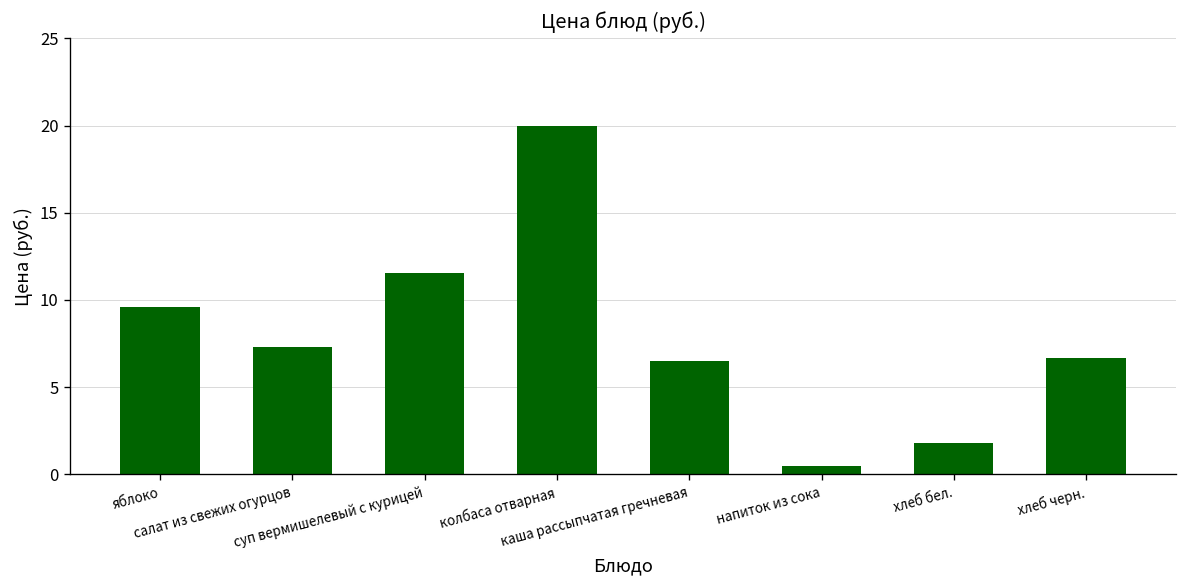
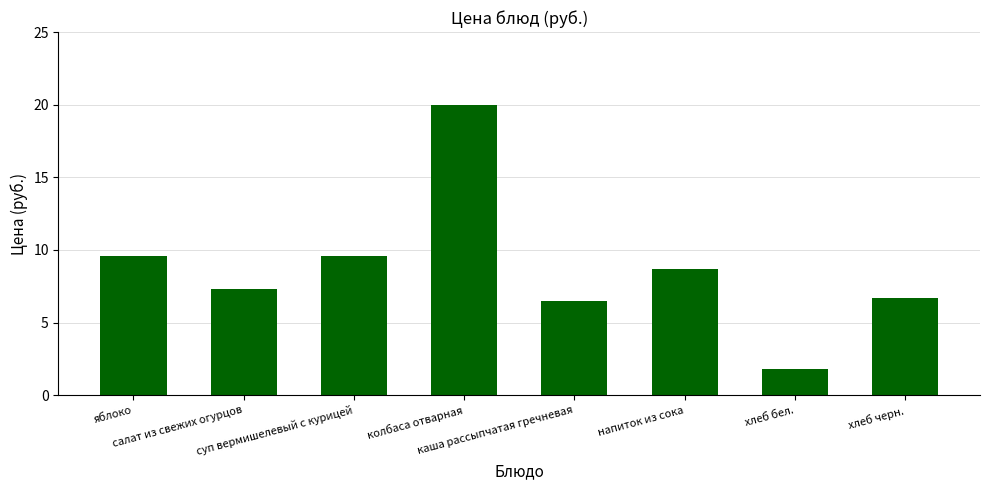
  {
    "яблоко": 9.6,
    "салат из свежих огурцов": 7.3,
-   "суп вермишелевый с курицей": 11.6,
+   "суп вермишелевый с курицей": 9.6,
    "колбаса отварная": 20.0,
    "каша рассыпчатая гречневая": 6.5,
-   "напиток из сока": 0.5,
+   "напиток из сока": 8.7,
    "хлеб бел.": 1.8,
    "хлеб черн.": 6.7
  }
